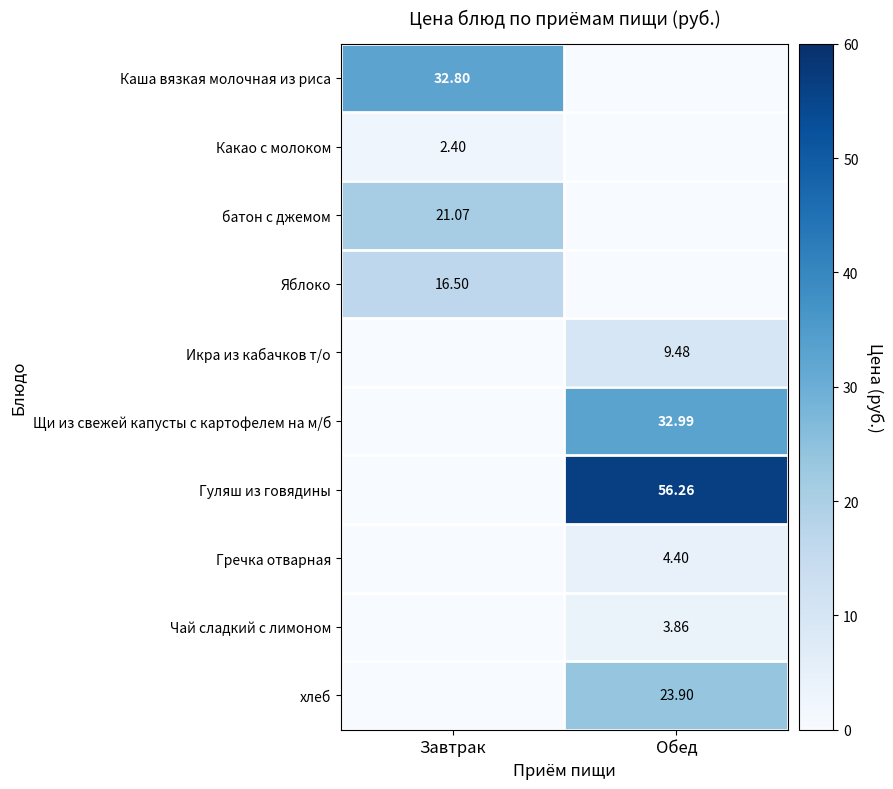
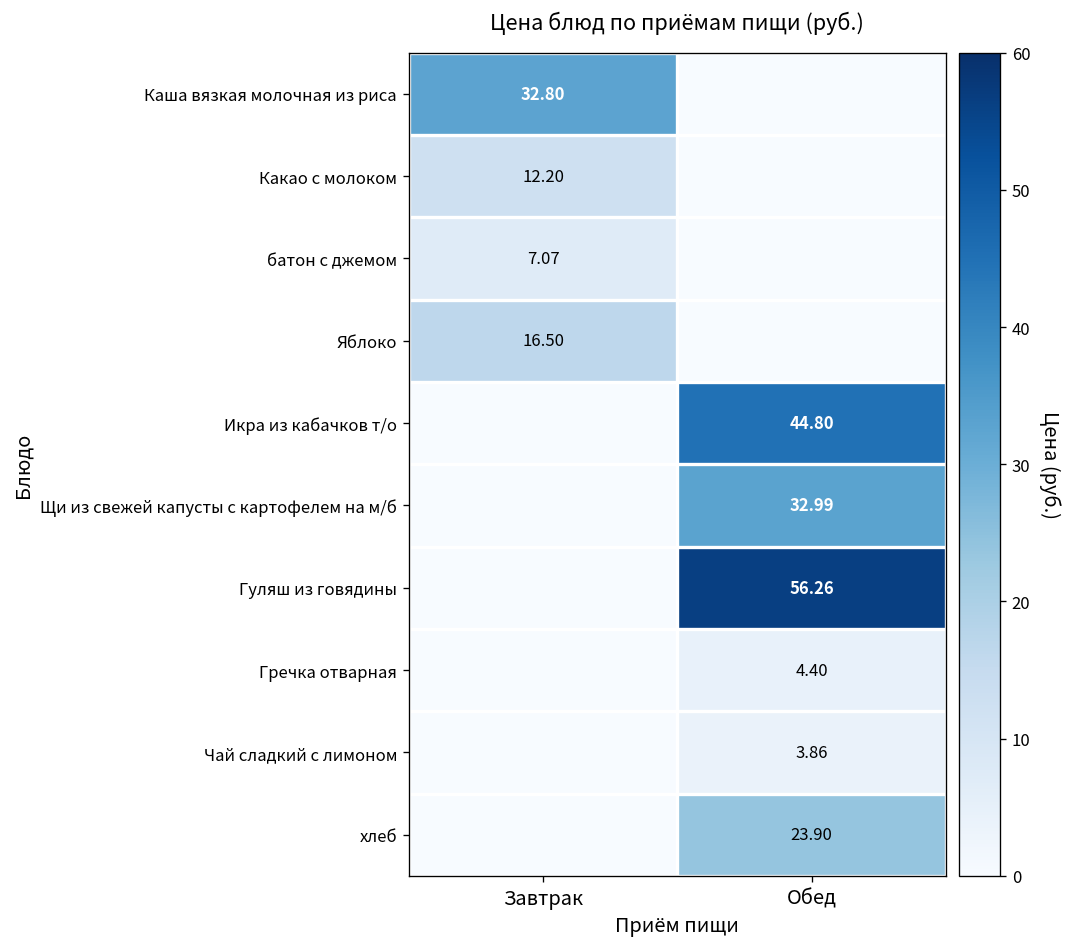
  {
    "Каша вязкая молочная из риса": {
      "Завтрак": 32.80
    },
    "Какао с молоком": {
-     "Завтрак": 2.40
+     "Завтрак": 12.20
    },
    "батон с джемом": {
-     "Завтрак": 21.07
+     "Завтрак": 7.07
    },
    "Яблоко": {
      "Завтрак": 16.50
    },
    "Икра из кабачков т/о": {
-     "Обед": 9.48
+     "Обед": 44.80
    },
    "Щи из свежей капусты с картофелем на м/б": {
      "Обед": 32.99
    },
    "Гуляш из говядины": {
      "Обед": 56.26
    },
    "Гречка отварная": {
      "Обед": 4.40
    },
    "Чай сладкий с лимоном": {
      "Обед": 3.86
    },
    "хлеб": {
      "Обед": 23.90
    }
  }
